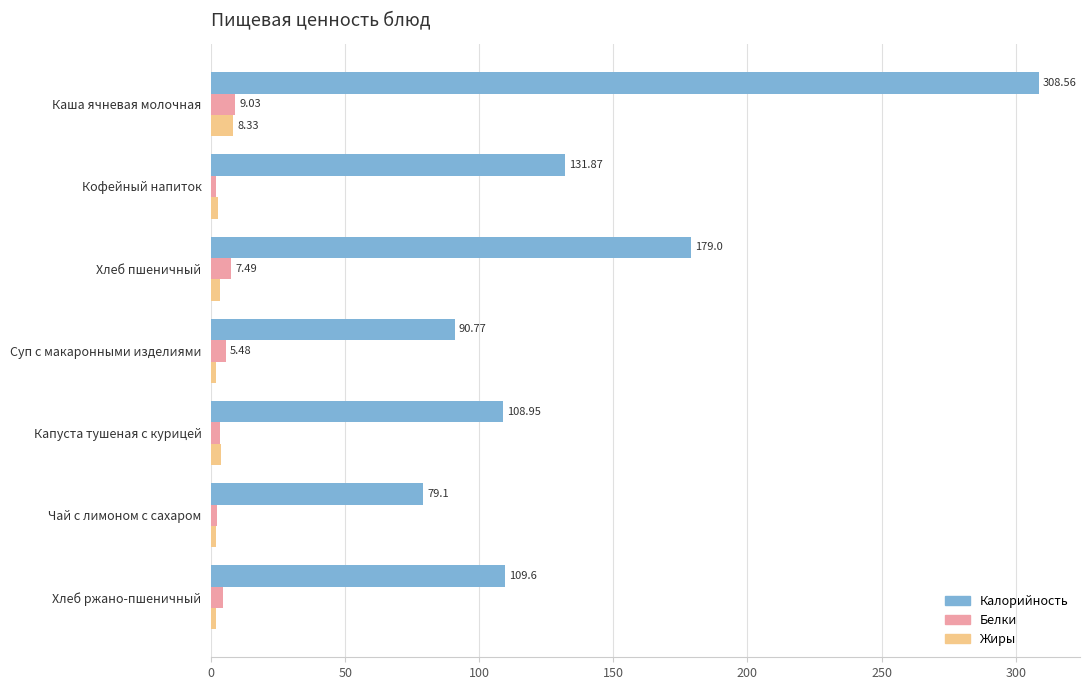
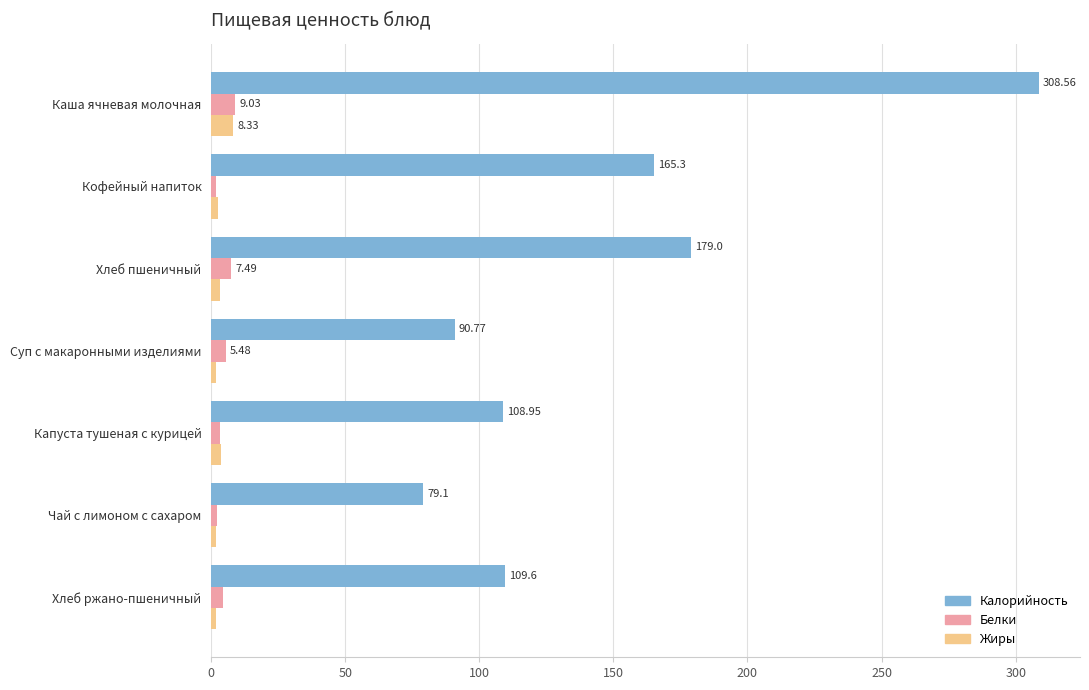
  {
    "Калорийность": {
      "Каша ячневая молочная": 308.56,
-     "Кофейный напиток": 131.87,
+     "Кофейный напиток": 165.3,
      "Хлеб пшеничный": 179.0,
      "Суп с макаронными изделиями": 90.77,
      "Капуста тушеная с курицей": 108.95,
      "Чай с лимоном с сахаром": 79.1,
      "Хлеб ржано-пшеничный": 109.6
    }
  }
